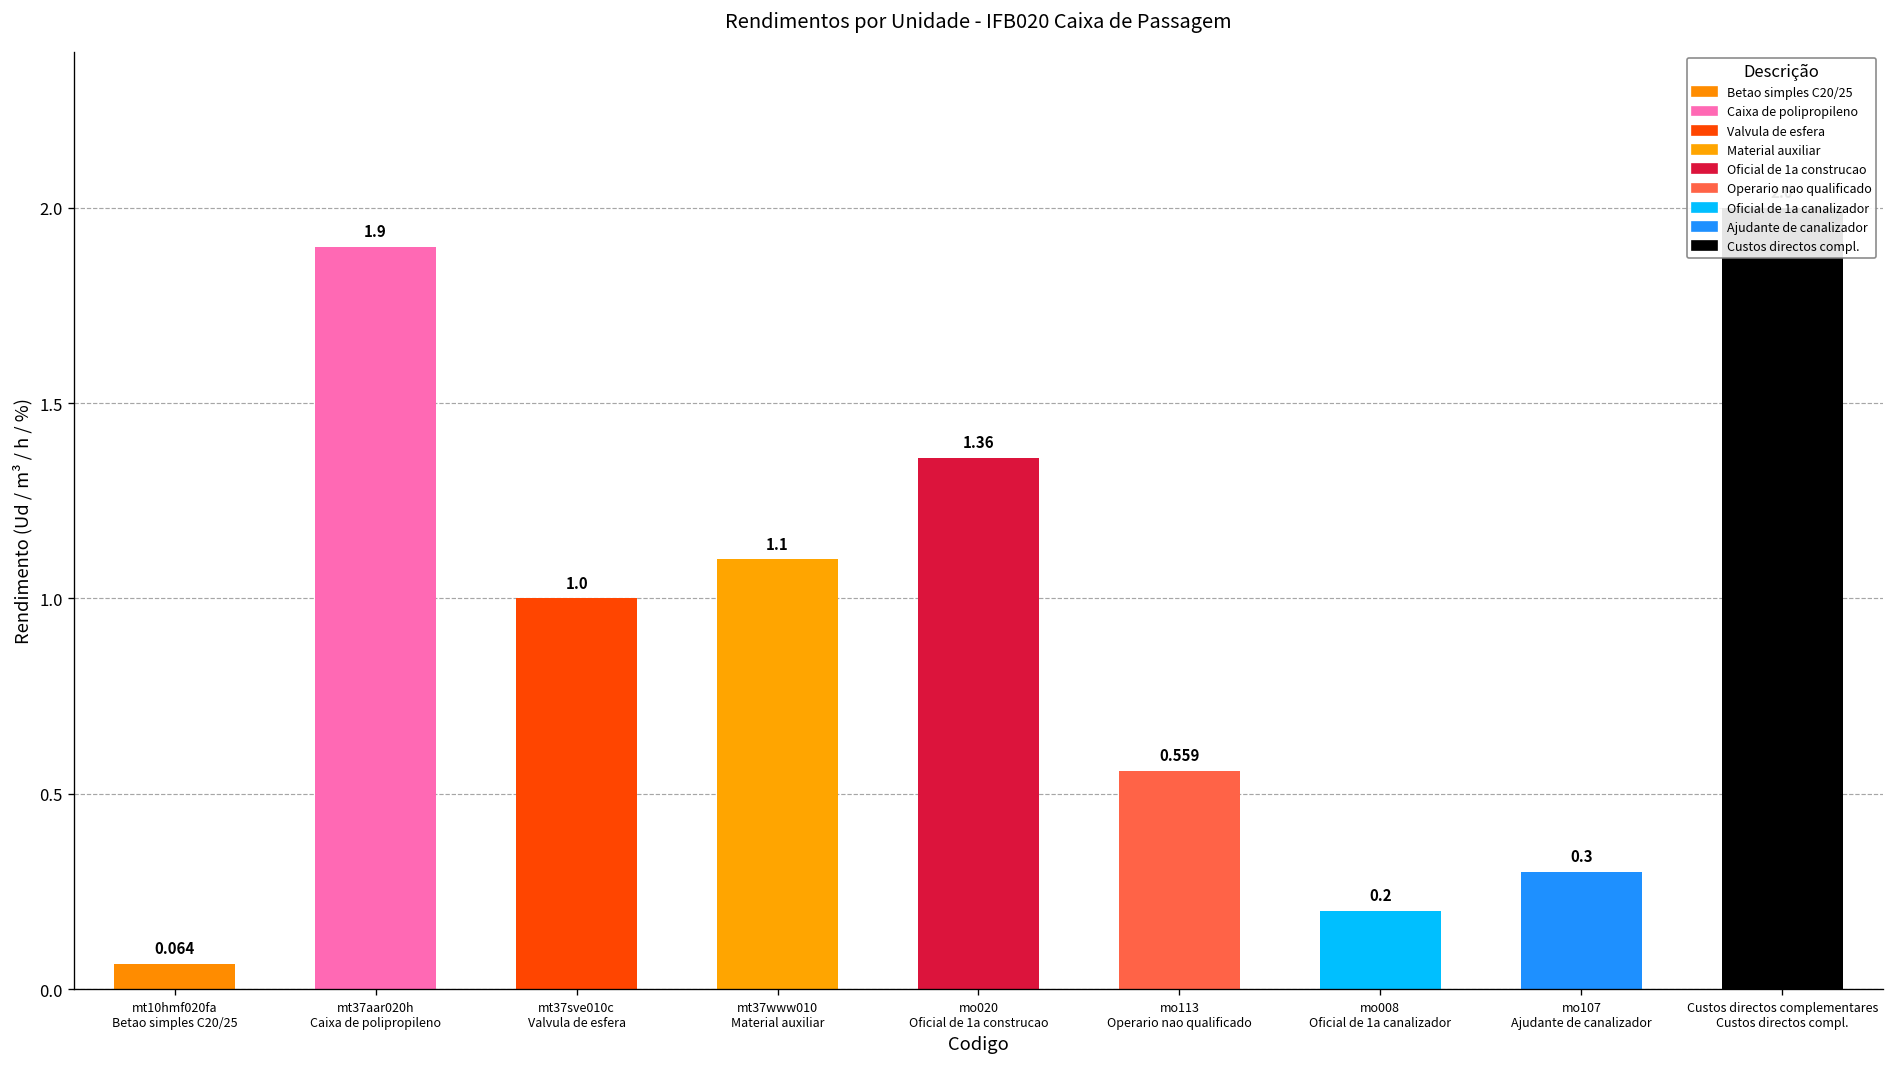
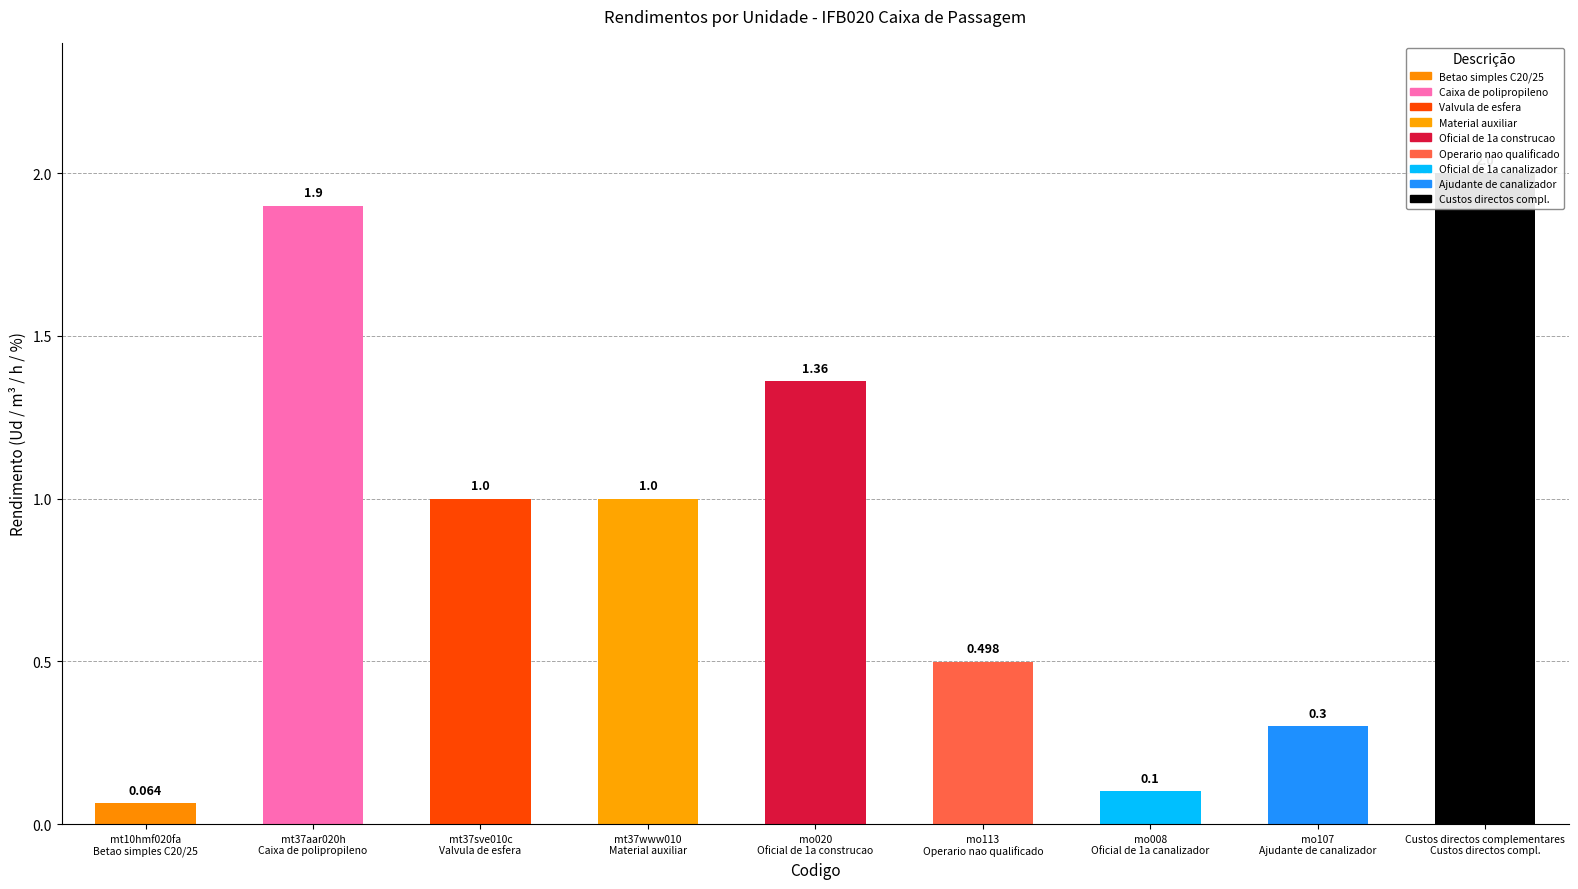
  {
    "mt10hmf020fa Betao simples C20/25": 0.064,
    "mt37aar020h Caixa de polipropileno": 1.9,
    "mt37sve010c Valvula de esfera": 1.0,
-   "mt37www010 Material auxiliar": 1.1,
+   "mt37www010 Material auxiliar": 1.0,
    "mo020 Oficial de 1a construcao": 1.36,
-   "mo113 Operario nao qualificado": 0.559,
-   "mo008 Oficial de 1a canalizador": 0.2,
+   "mo113 Operario nao qualificado": 0.498,
+   "mo008 Oficial de 1a canalizador": 0.1,
    "mo107 Ajudante de canalizador": 0.3
  }
